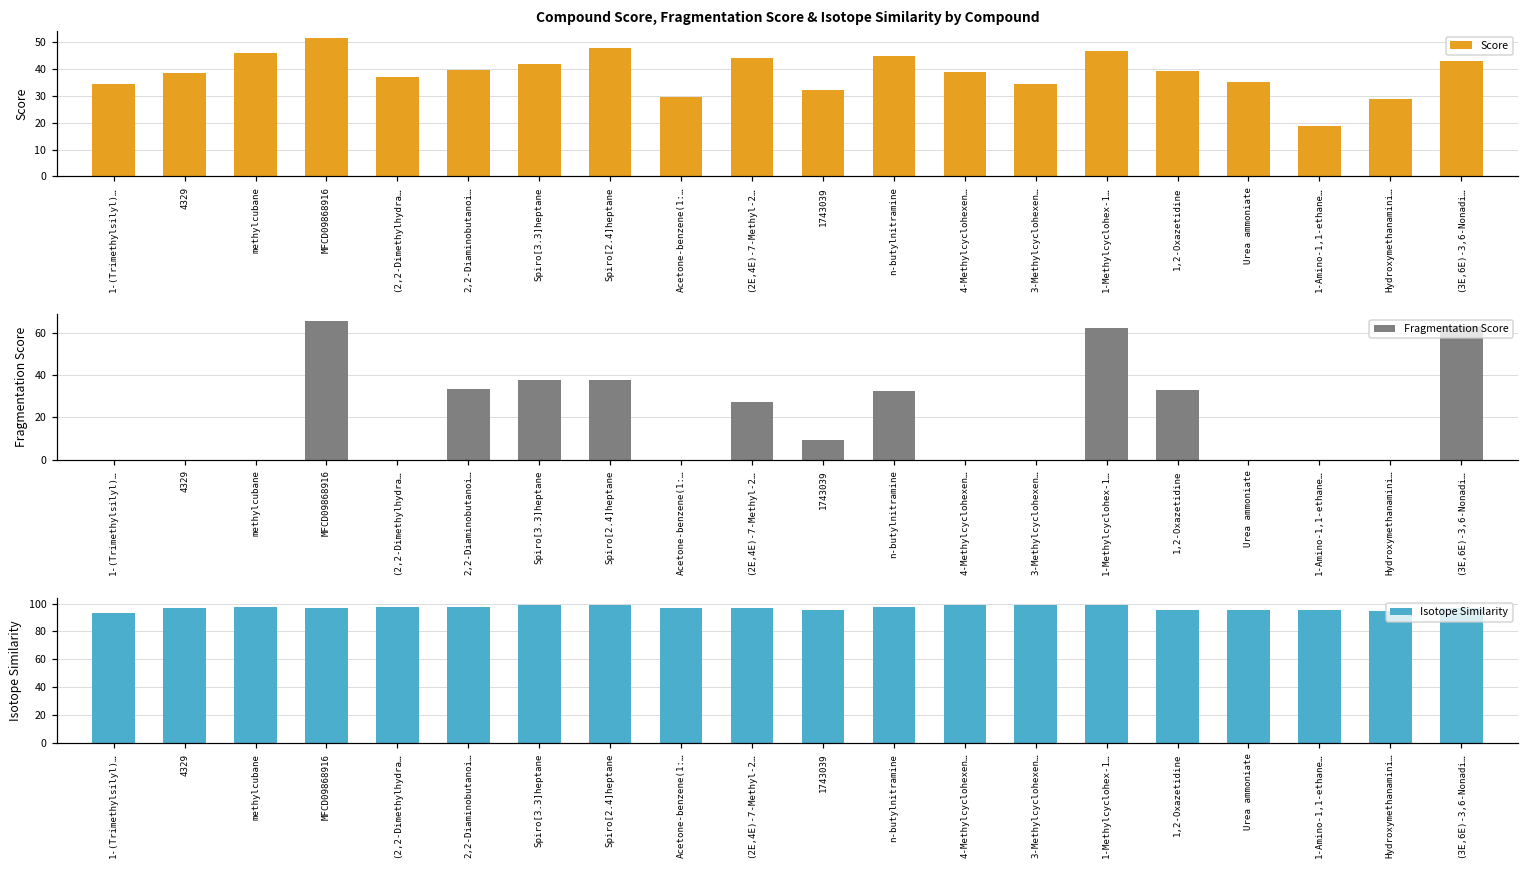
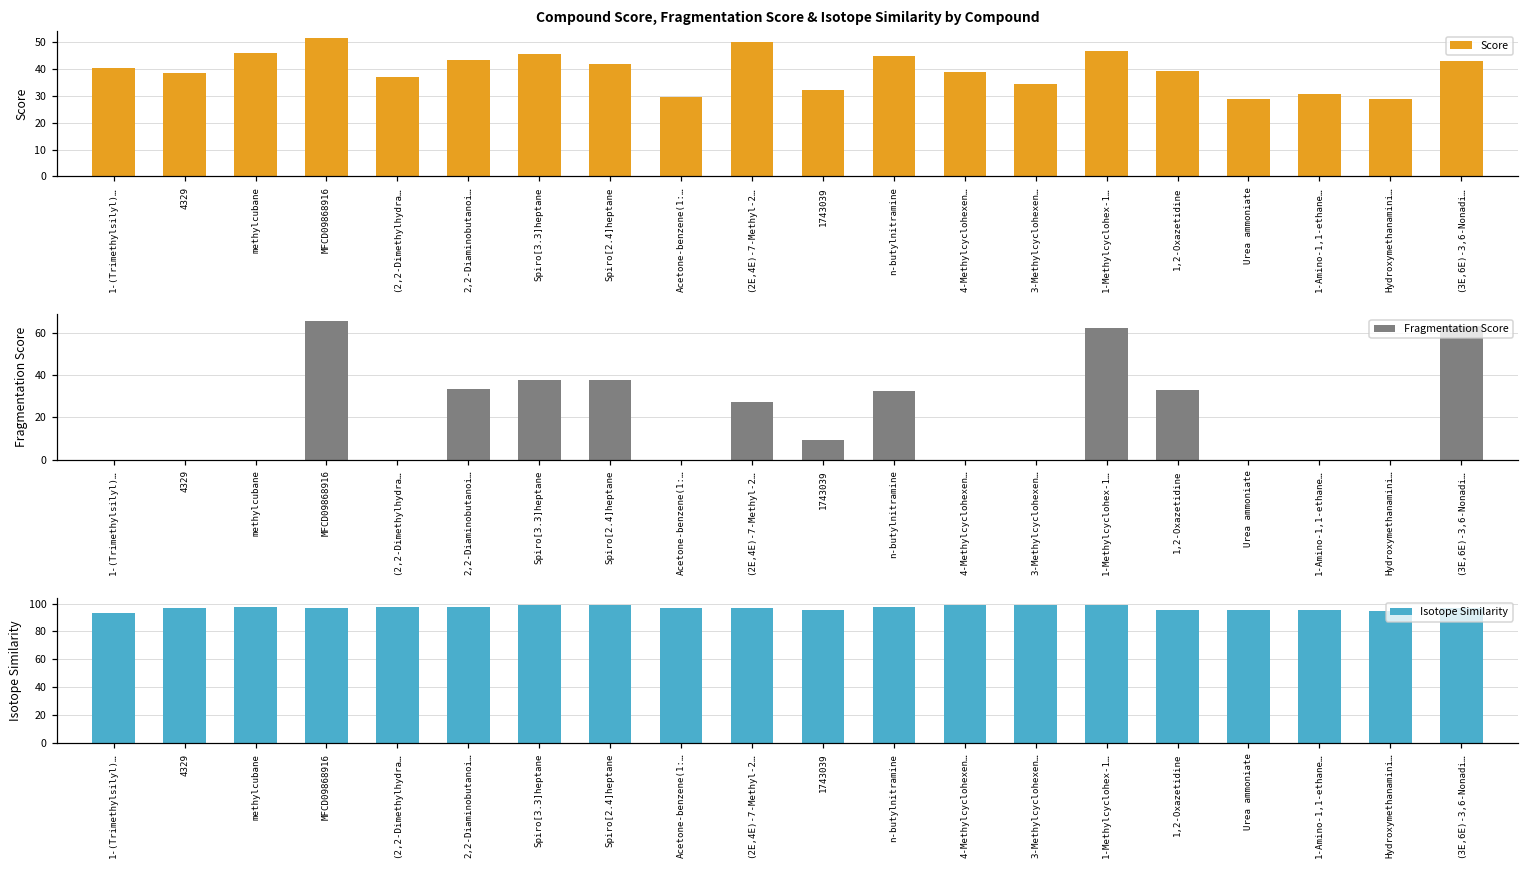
  {
    "Compound Score, Fragmentation Score & Isotope Similarity by Compound": {
-     "1-(Trimethylsilyl)…": 34,
+     "1-(Trimethylsilyl)…": 41,
      "4329": 39,
      "methylcubane": 46,
      "MFCD09868916": 52,
      "(2,2-Dimethylhydra…": 37,
-     "2,2-Diaminobutanoi…": 40,
-     "Spiro[3.3]heptane": 42,
-     "Spiro[2.4]heptane": 48,
+     "2,2-Diaminobutanoi…": 43,
+     "Spiro[3.3]heptane": 46,
+     "Spiro[2.4]heptane": 42,
      "Acetone-benzene(1:…": 30,
-     "(2E,4E)-7-Methyl-2…": 44,
+     "(2E,4E)-7-Methyl-2…": 50,
      "1743039": 32,
      "n-butylnitramine": 45,
      "4-Methylcyclohexen…": 39,
      "3-Methylcyclohexen…": 35,
      "1-Methylcyclohex-1…": 47,
      "1,2-Oxazetidine": 39,
-     "Urea ammoniate": 35,
-     "1-Amino-1,1-ethane…": 19,
+     "Urea ammoniate": 29,
+     "1-Amino-1,1-ethane…": 31,
      "Hydroxymethanamini…": 29,
      "(3E,6E)-3,6-Nonadi…": 43
    }
  }
